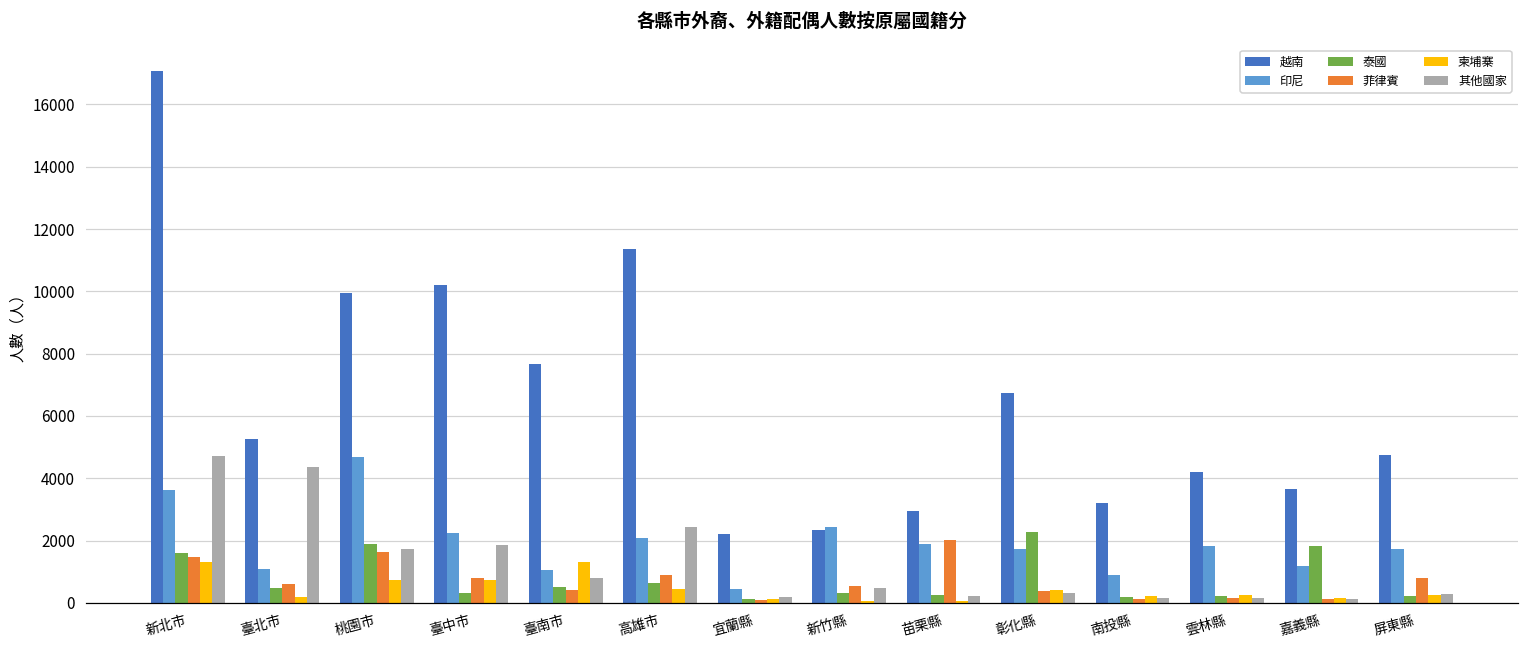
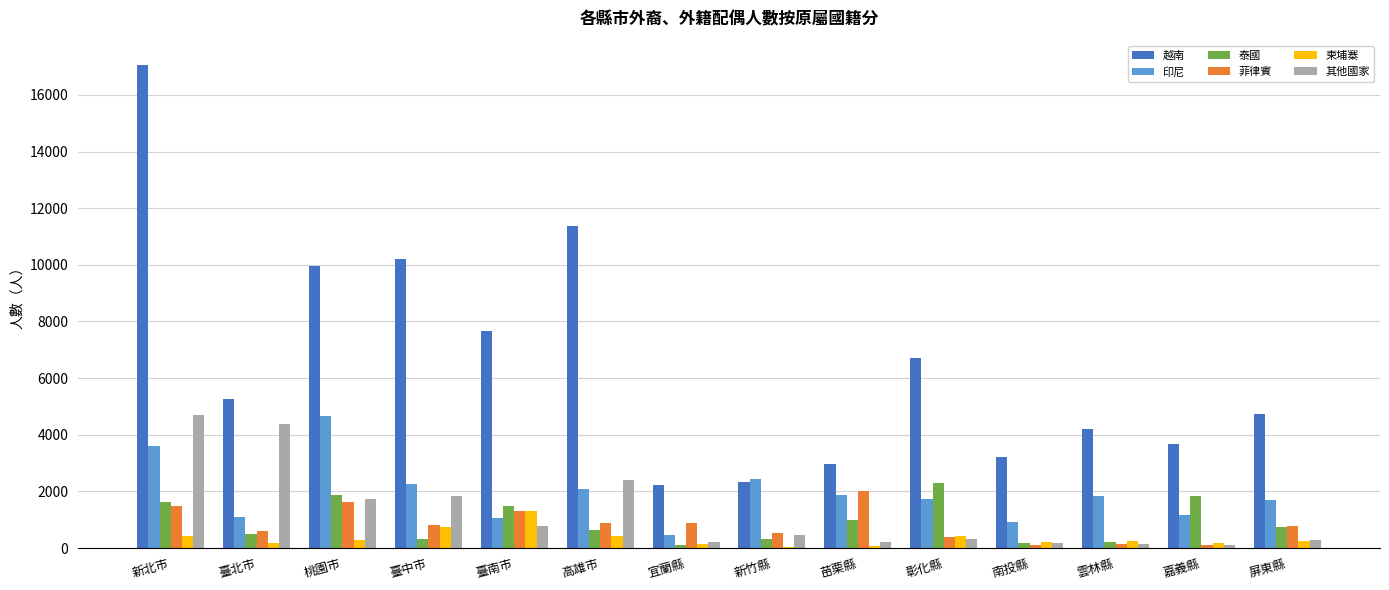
  {
    "泰國": {
      "新北市": 1600,
      "臺北市": 500,
      "桃園市": 1900,
      "臺中市": 300,
-     "臺南市": 500,
+     "臺南市": 1500,
      "高雄市": 600,
      "宜蘭縣": 100,
      "新竹縣": 300,
-     "苗栗縣": 300,
+     "苗栗縣": 1000,
      "彰化縣": 2300,
      "南投縣": 200,
      "雲林縣": 200,
      "嘉義縣": 1800,
-     "屏東縣": 200
+     "屏東縣": 800
    },
    "菲律賓": {
      "新北市": 1500,
      "臺北市": 600,
      "桃園市": 1600,
      "臺中市": 800,
-     "臺南市": 400,
+     "臺南市": 1300,
      "高雄市": 900,
-     "宜蘭縣": 100,
+     "宜蘭縣": 900,
      "新竹縣": 500,
      "苗栗縣": 2000,
      "彰化縣": 400,
      "南投縣": 100,
      "雲林縣": 200,
      "嘉義縣": 100,
      "屏東縣": 800
    },
    "柬埔寨": {
-     "新北市": 1300,
+     "新北市": 400,
      "臺北市": 200,
-     "桃園市": 700,
+     "桃園市": 300,
      "臺中市": 700,
      "臺南市": 1300,
      "高雄市": 400,
      "宜蘭縣": 100,
      "彰化縣": 400,
      "南投縣": 200,
      "雲林縣": 300,
      "嘉義縣": 200,
      "屏東縣": 200
    },
    "其他國家": {
      "新北市": 4700,
      "臺北市": 4400,
      "桃園市": 1700,
      "臺中市": 1900,
      "臺南市": 800,
      "高雄市": 2400,
      "宜蘭縣": 200,
      "新竹縣": 500,
      "苗栗縣": 200,
      "彰化縣": 300,
      "南投縣": 200,
      "雲林縣": 200,
      "嘉義縣": 100,
      "屏東縣": 300
    }
  }
